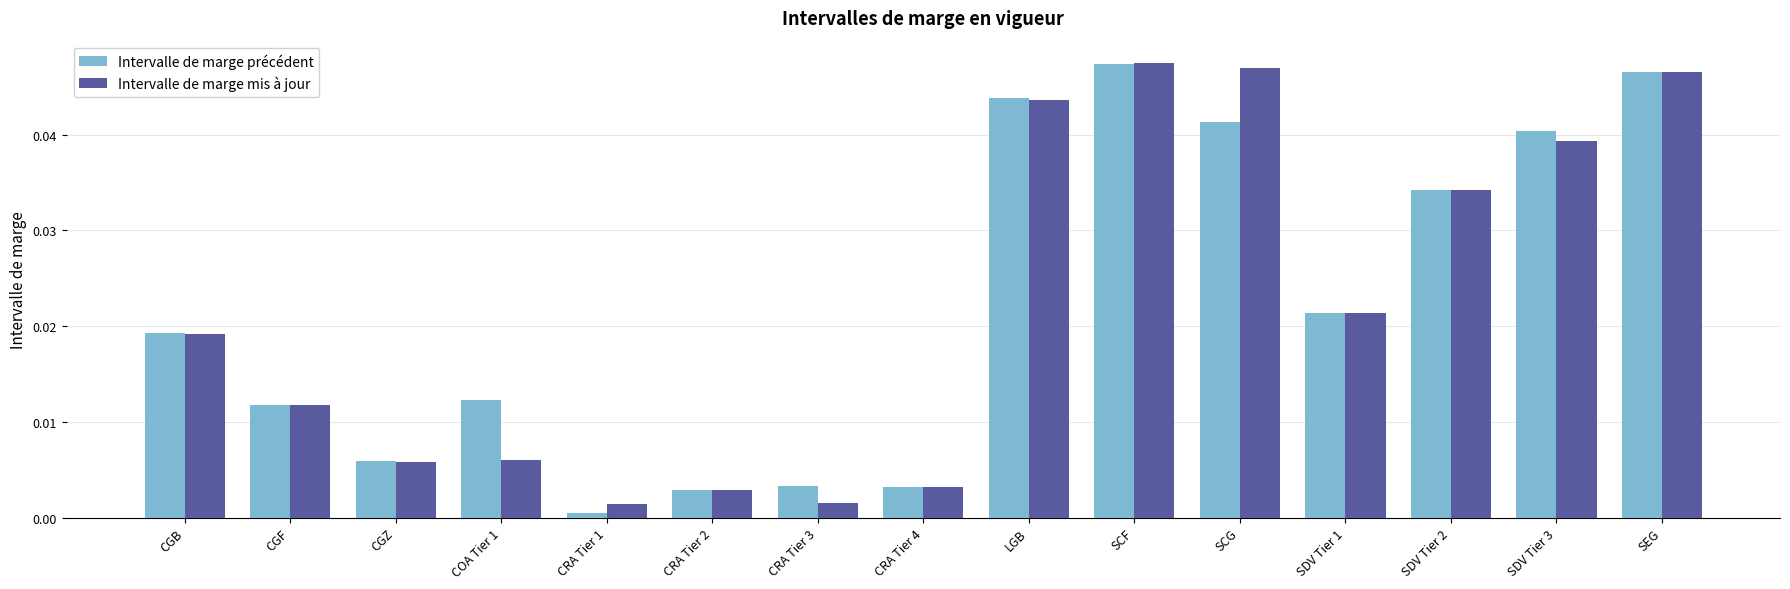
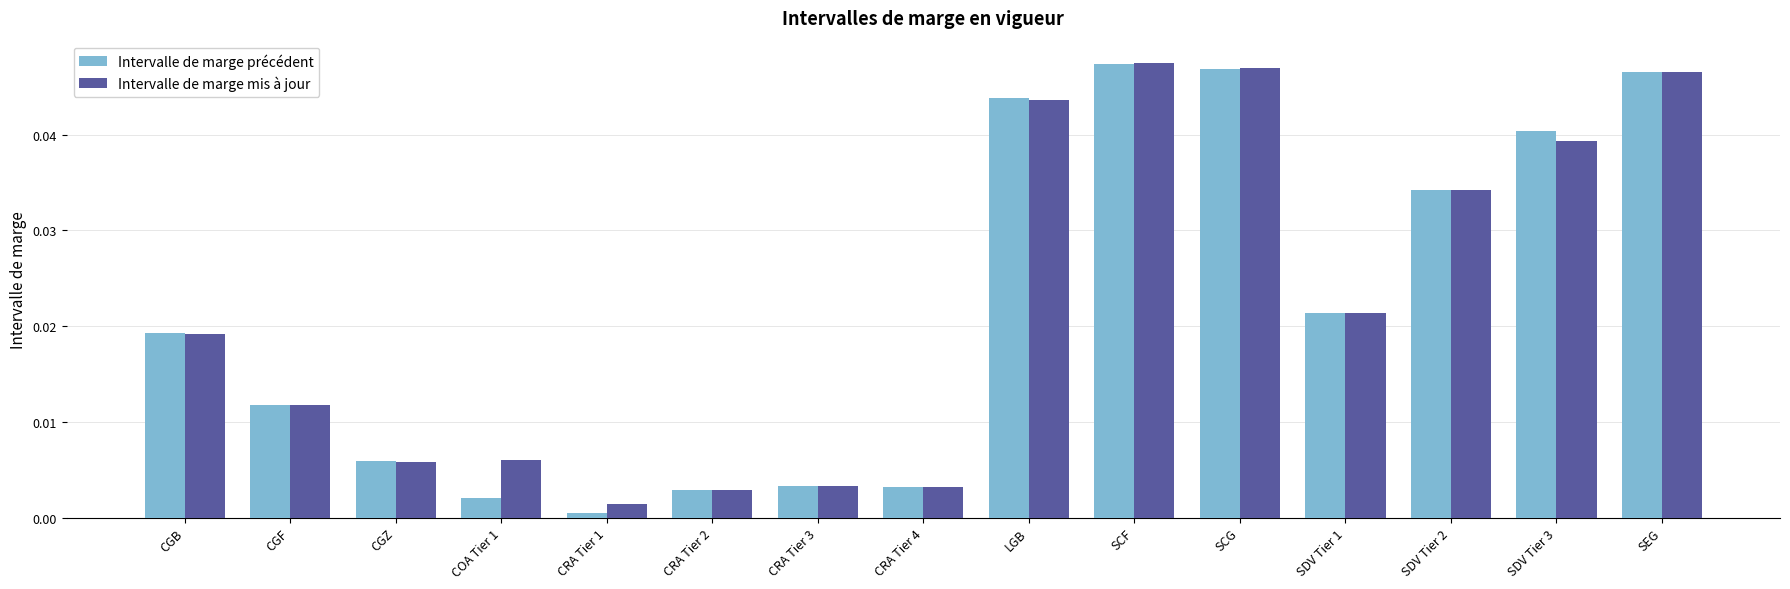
  {
    "Intervalle de marge précédent": {
      "CGB": 0.019,
      "CGF": 0.012,
      "CGZ": 0.006,
-     "COA Tier 1": 0.012,
+     "COA Tier 1": 0.002,
      "CRA Tier 1": 0.000,
      "CRA Tier 2": 0.003,
      "CRA Tier 3": 0.003,
      "CRA Tier 4": 0.003,
      "LGB": 0.044,
      "SCF": 0.047,
-     "SCG": 0.041,
+     "SCG": 0.047,
      "SDV Tier 1": 0.021,
      "SDV Tier 2": 0.034,
      "SDV Tier 3": 0.040,
      "SEG": 0.047
    },
    "Intervalle de marge mis à jour": {
      "CGB": 0.019,
      "CGF": 0.012,
      "CGZ": 0.006,
      "COA Tier 1": 0.006,
      "CRA Tier 1": 0.001,
      "CRA Tier 2": 0.003,
-     "CRA Tier 3": 0.002,
+     "CRA Tier 3": 0.003,
      "CRA Tier 4": 0.003,
      "LGB": 0.044,
      "SCF": 0.047,
      "SCG": 0.047,
      "SDV Tier 1": 0.021,
      "SDV Tier 2": 0.034,
      "SDV Tier 3": 0.039,
      "SEG": 0.047
    }
  }
